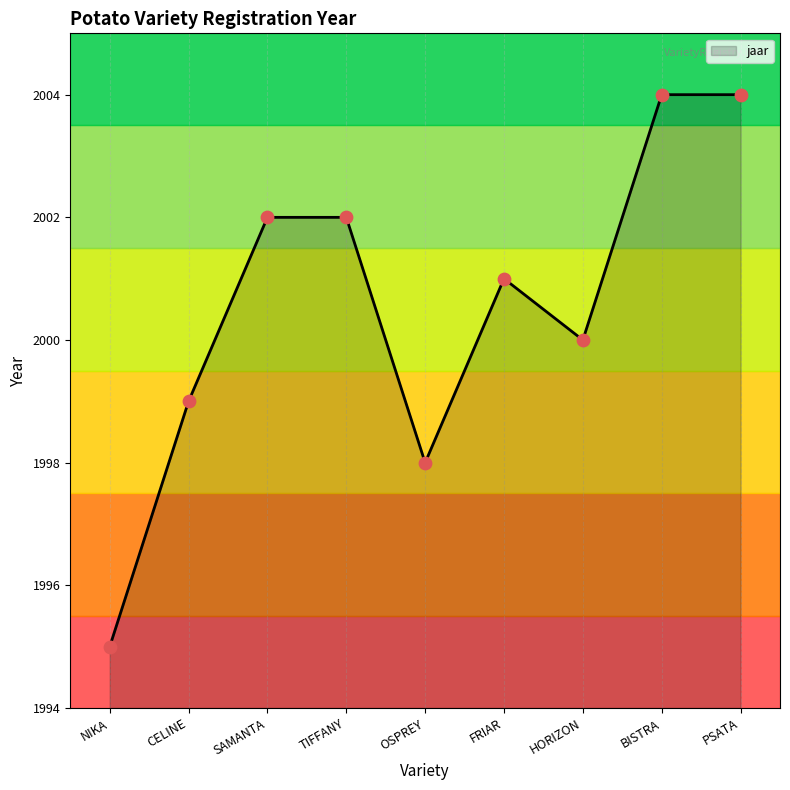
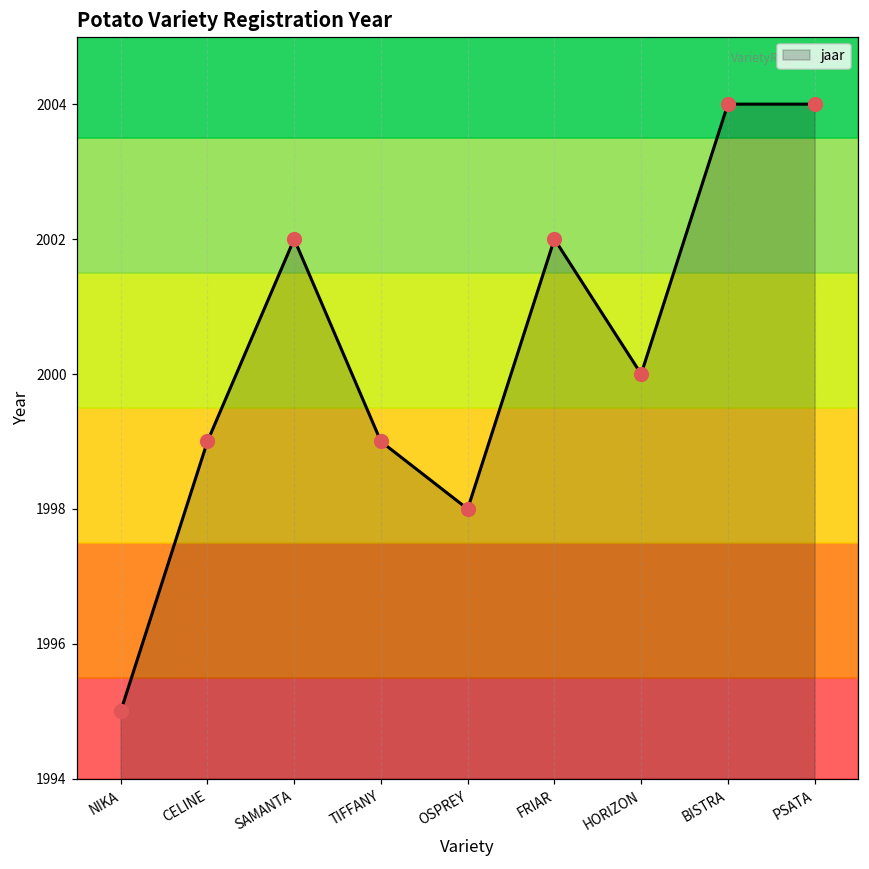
  {
    "NIKA": 1995,
    "CELINE": 1999,
    "SAMANTA": 2002,
-   "TIFFANY": 2002,
+   "TIFFANY": 1999,
    "OSPREY": 1998,
-   "FRIAR": 2001,
+   "FRIAR": 2002,
    "HORIZON": 2000,
    "BISTRA": 2004,
    "PSATA": 2004
  }
